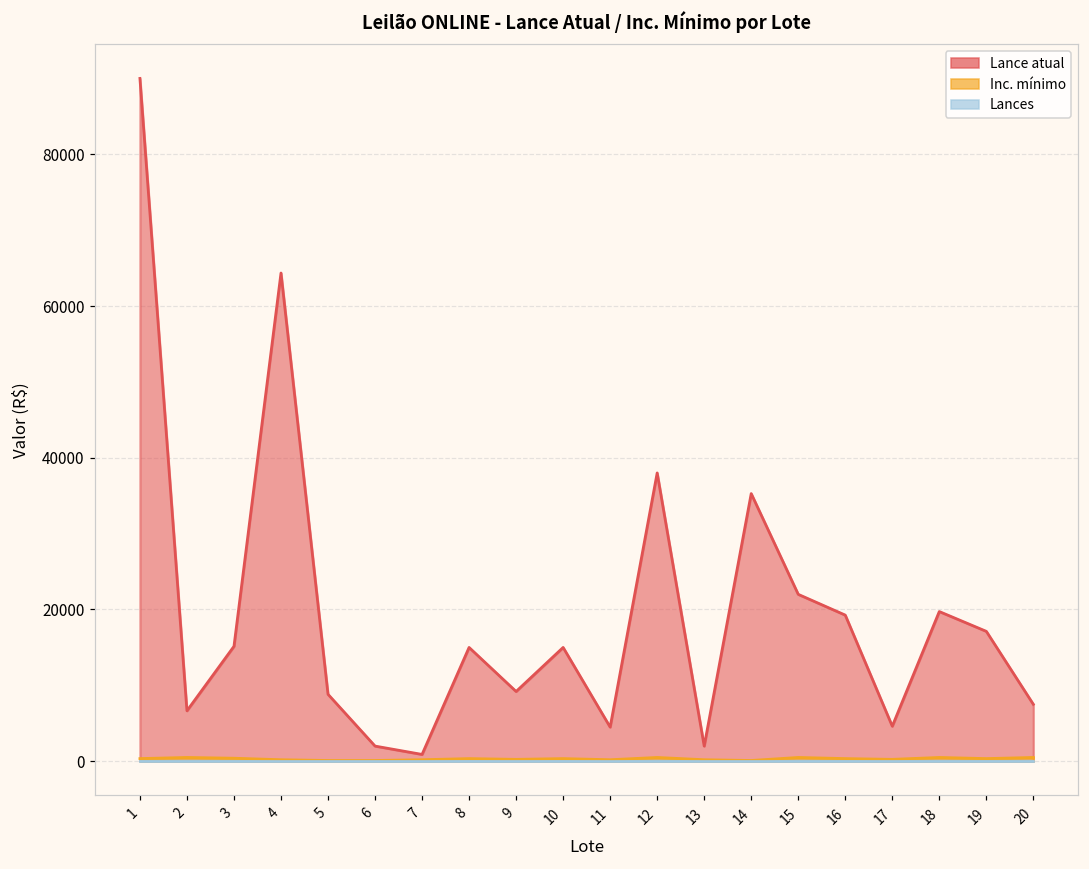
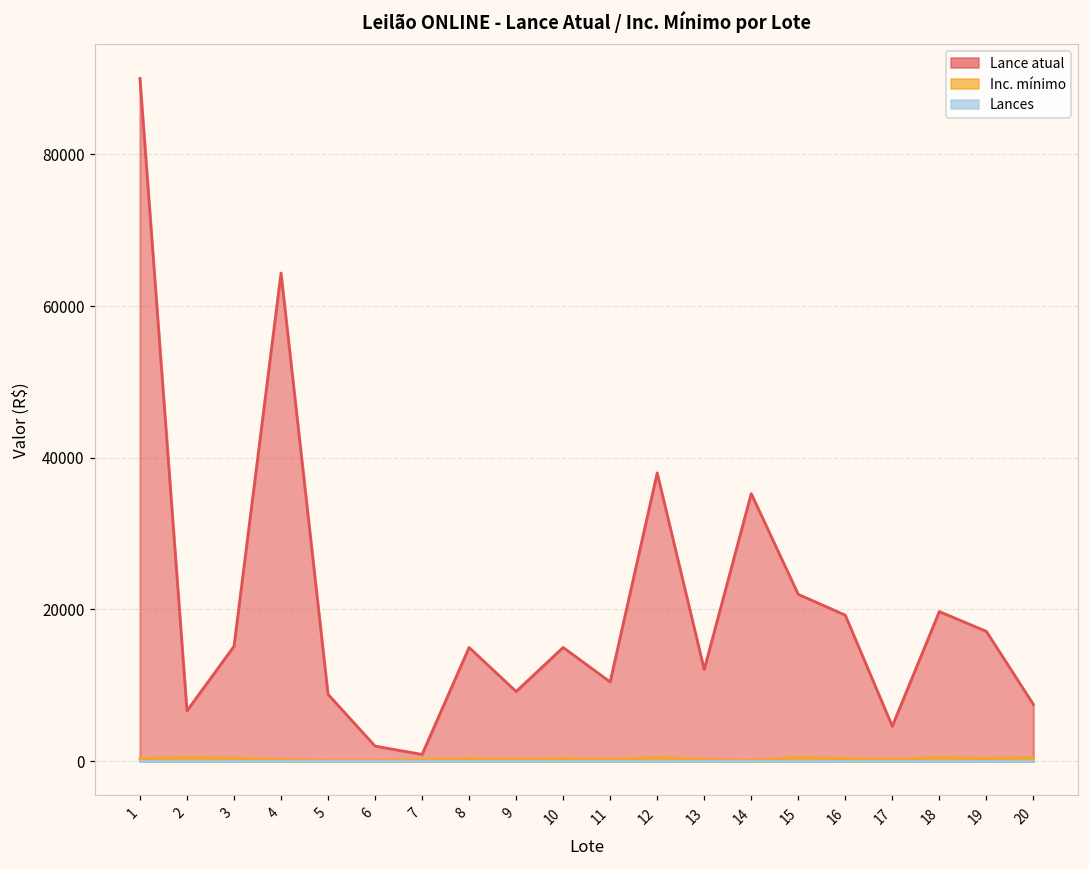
  {
    "Lance atual": {
      "1": 90000,
      "2": 7000,
      "3": 15000,
      "4": 64000,
      "5": 9000,
      "6": 2000,
      "7": 1000,
      "8": 15000,
      "9": 9000,
      "10": 15000,
-     "11": 5000,
+     "11": 10000,
      "12": 38000,
-     "13": 2000,
+     "13": 12000,
      "14": 35000,
      "15": 22000,
      "16": 19000,
      "17": 5000,
      "18": 20000,
      "19": 17000,
      "20": 8000
    },
    "Inc. mínimo": {
      "2": 1000,
      "3": 0,
      "12": 1000,
      "15": 1000,
      "18": 1000,
      "20": 1000
    },
    "Lances": {
      "2": 0,
      "3": 0,
      "12": 0,
      "15": 0,
      "18": 0,
      "20": 0
    }
  }
